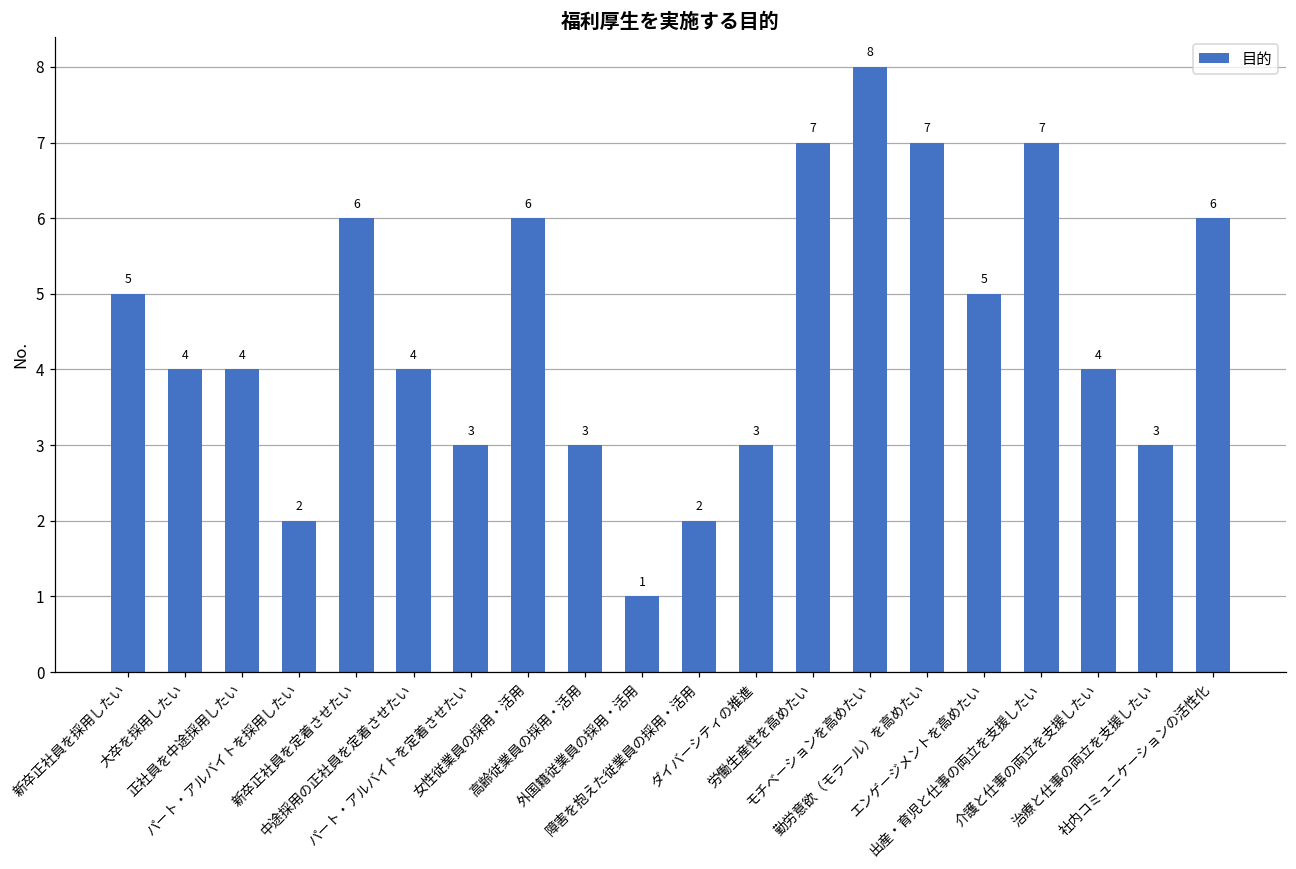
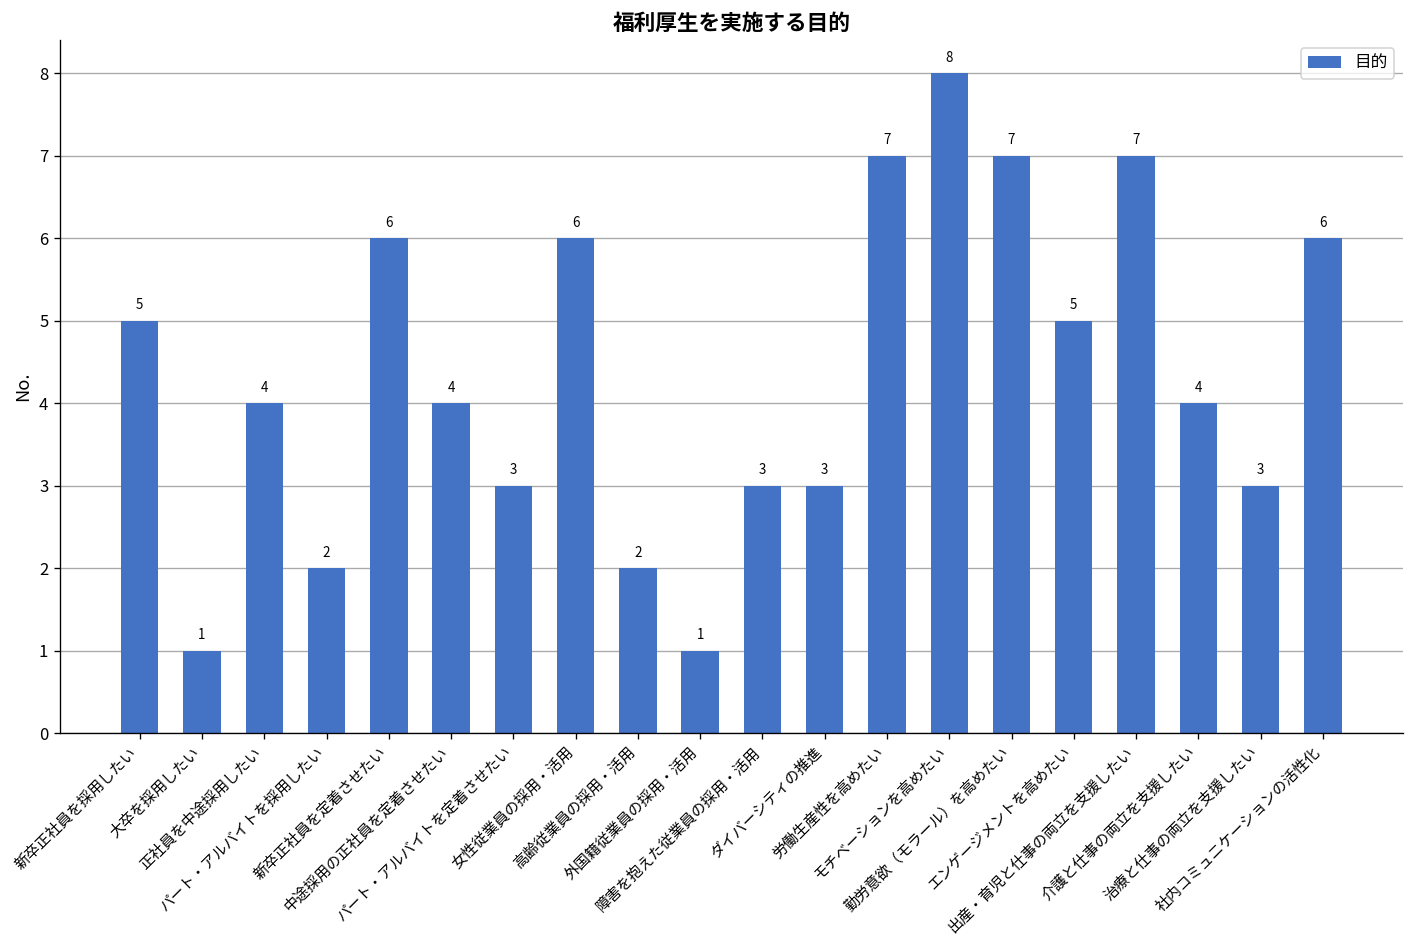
  {
    "新卒正社員を採用したい": 5,
-   "大卒を採用したい": 4,
+   "大卒を採用したい": 1,
    "正社員を中途採用したい": 4,
    "パート・アルバイトを採用したい": 2,
    "新卒正社員を定着させたい": 6,
    "中途採用の正社員を定着させたい": 4,
    "パート・アルバイトを定着させたい": 3,
    "女性従業員の採用・活用": 6,
-   "高齢従業員の採用・活用": 3,
+   "高齢従業員の採用・活用": 2,
    "外国籍従業員の採用・活用": 1,
-   "障害を抱えた従業員の採用・活用": 2,
+   "障害を抱えた従業員の採用・活用": 3,
    "ダイバーシティの推進": 3,
    "労働生産性を高めたい": 7,
    "モチベーションを高めたい": 8,
    "勤労意欲（モラール）を高めたい": 7,
    "エンゲージメントを高めたい": 5,
    "出産・育児と仕事の両立を支援したい": 7,
    "介護と仕事の両立を支援したい": 4,
    "治療と仕事の両立を支援したい": 3,
    "社内コミュニケーションの活性化": 6
  }
